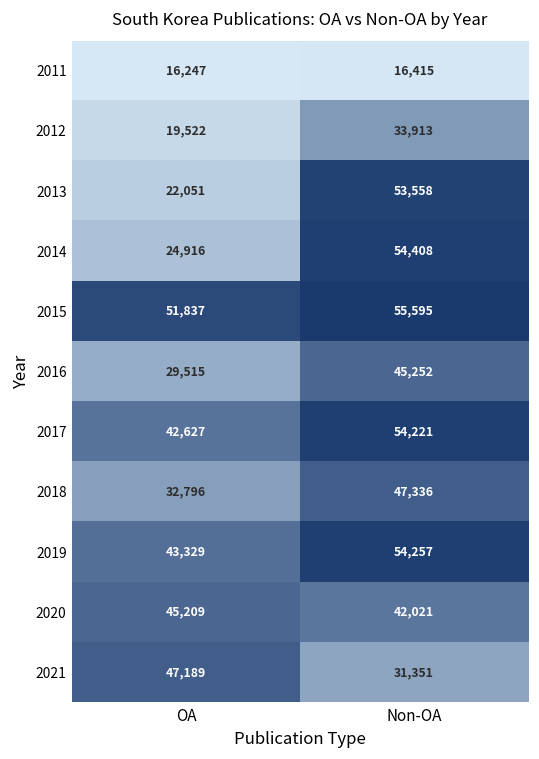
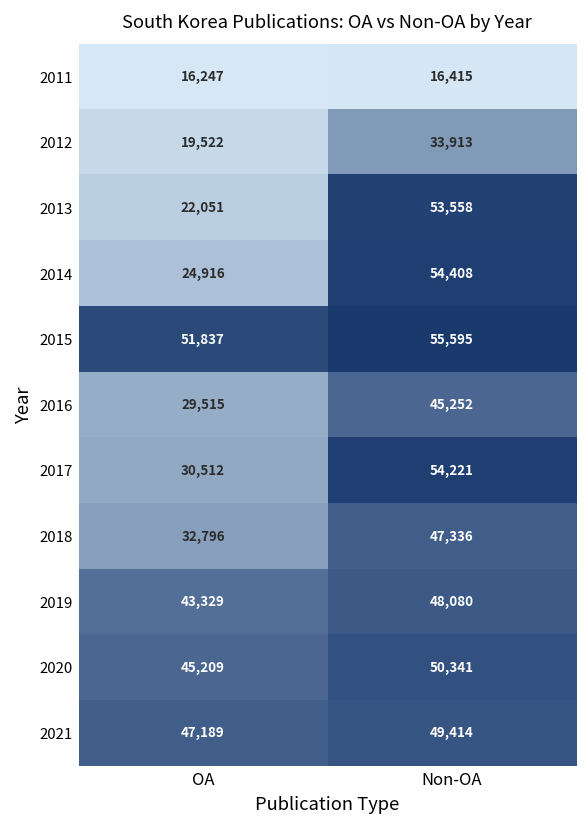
  {
    "2011": {
      "OA": "16,247",
      "Non-OA": "16,415"
    },
    "2012": {
      "OA": "19,522",
      "Non-OA": "33,913"
    },
    "2013": {
      "OA": "22,051",
      "Non-OA": "53,558"
    },
    "2014": {
      "OA": "24,916",
      "Non-OA": "54,408"
    },
    "2015": {
      "OA": "51,837",
      "Non-OA": "55,595"
    },
    "2016": {
      "OA": "29,515",
      "Non-OA": "45,252"
    },
    "2017": {
-     "OA": "42,627",
+     "OA": "30,512",
      "Non-OA": "54,221"
    },
    "2018": {
      "OA": "32,796",
      "Non-OA": "47,336"
    },
    "2019": {
      "OA": "43,329",
-     "Non-OA": "54,257"
+     "Non-OA": "48,080"
    },
    "2020": {
      "OA": "45,209",
-     "Non-OA": "42,021"
+     "Non-OA": "50,341"
    },
    "2021": {
      "OA": "47,189",
-     "Non-OA": "31,351"
+     "Non-OA": "49,414"
    }
  }
